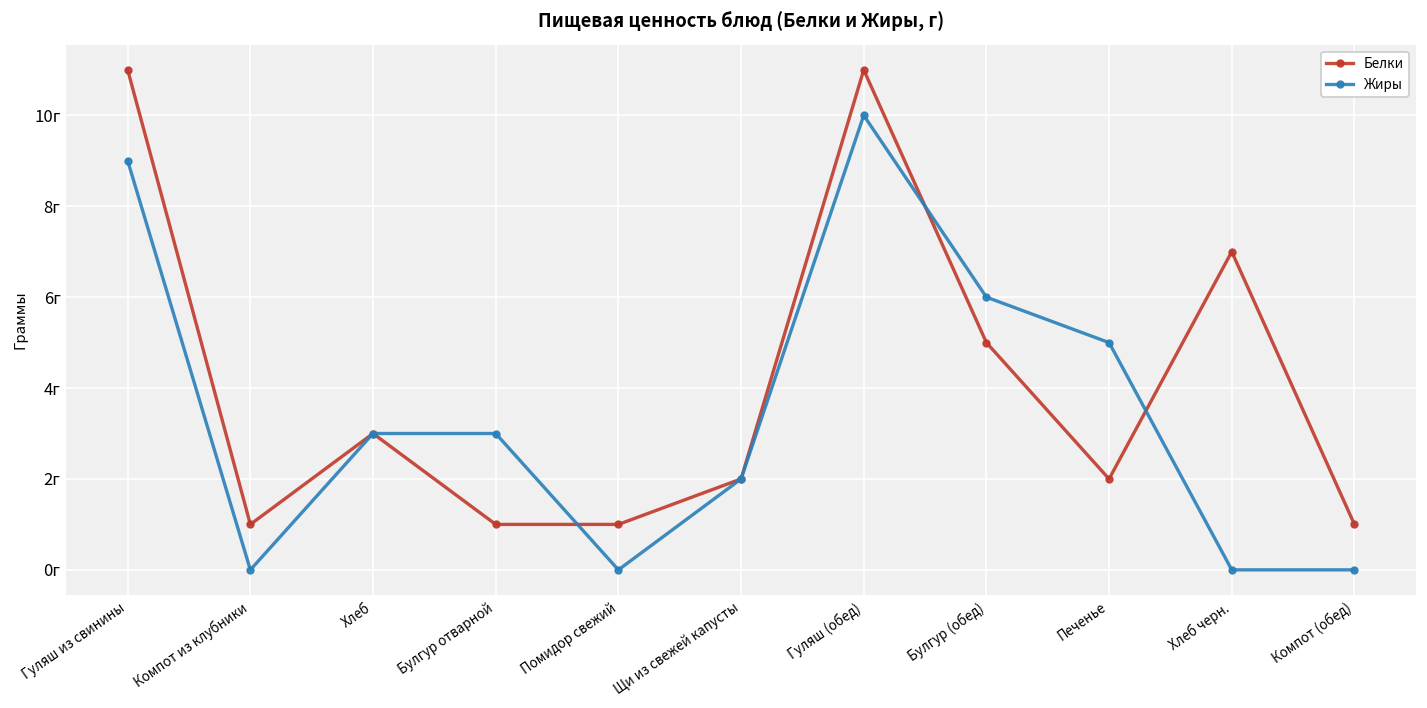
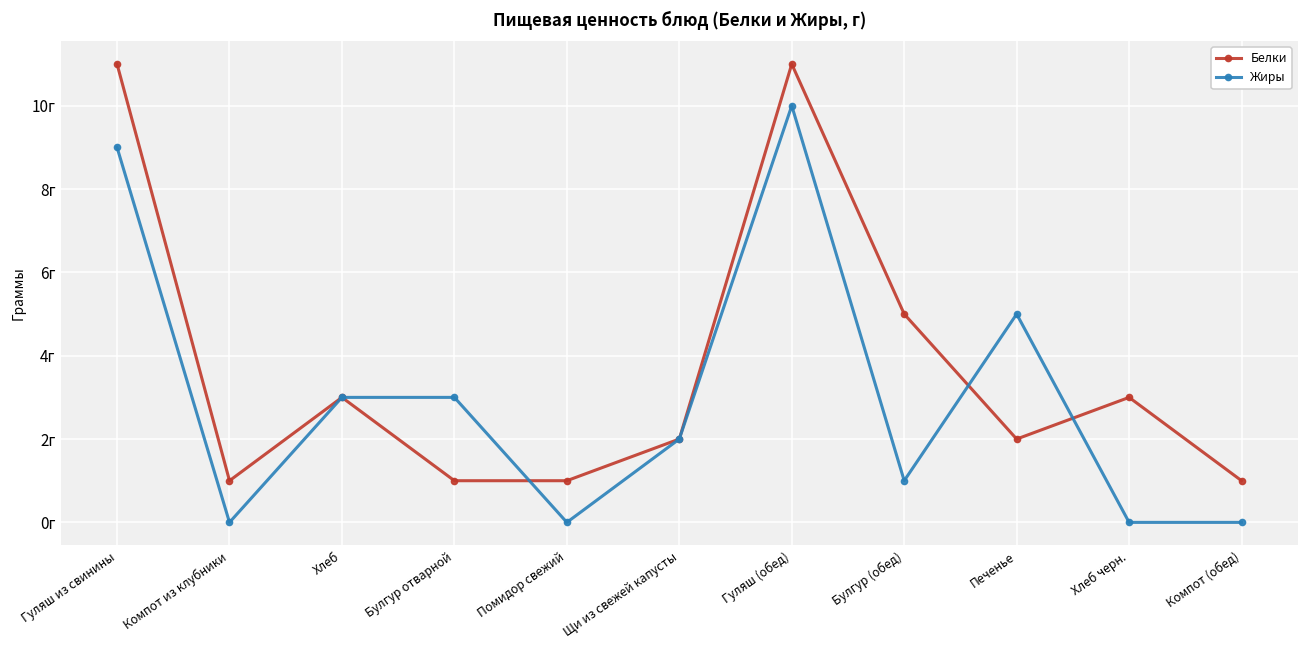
  {
    "Белки": {
      "Гуляш из свинины": "11г",
      "Компот из клубники": "1г",
      "Булгур отварной": "1г",
      "Помидор свежий": "1г",
      "Гуляш (обед)": "11г",
      "Булгур (обед)": "5г",
      "Печенье": "2г",
-     "Хлеб черн.": "7г",
+     "Хлеб черн.": "3г",
      "Компот (обед)": "1г"
    },
    "Жиры": {
      "Гуляш из свинины": "9г",
      "Компот из клубники": "0г",
      "Булгур отварной": "3г",
      "Помидор свежий": "0г",
      "Гуляш (обед)": "10г",
-     "Булгур (обед)": "6г",
+     "Булгур (обед)": "1г",
      "Печенье": "5г",
      "Хлеб черн.": "0г",
      "Компот (обед)": "0г"
    }
  }
